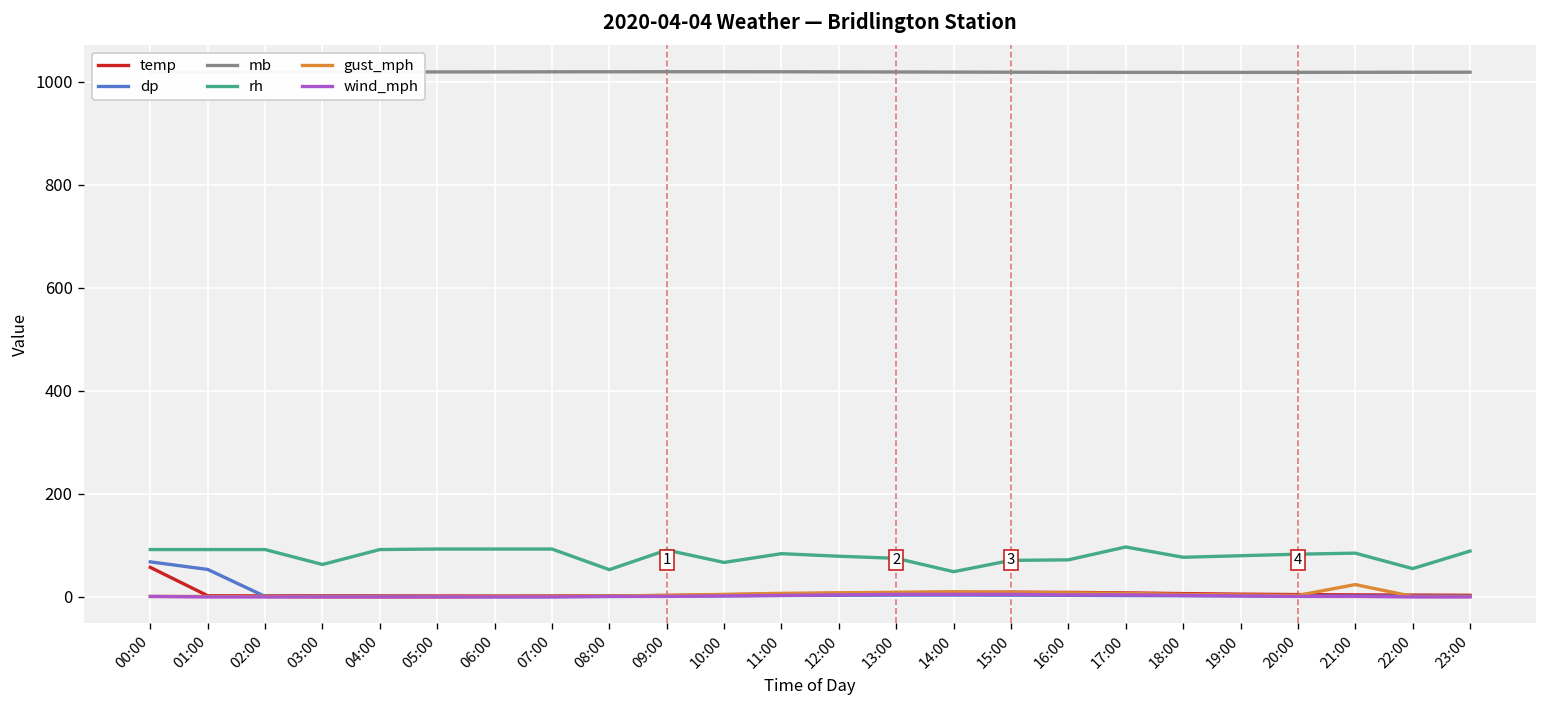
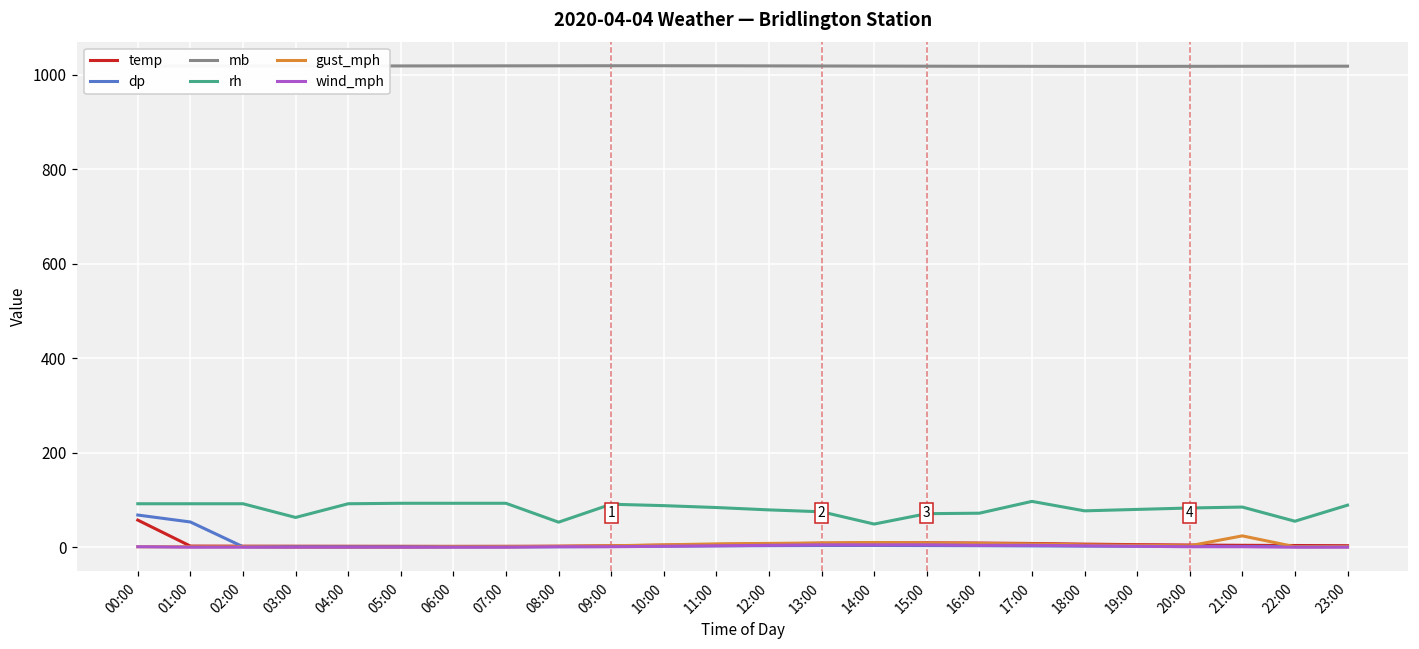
  {
    "temp": {
      "00:00": 60
    },
    "dp": {
      "00:00": 70,
      "01:00": 50
    },
    "mb": {
      "05:00": 1020,
      "06:00": 1020,
      "07:00": 1020,
      "08:00": 1020,
      "09:00": 1020,
      "10:00": 1020,
      "11:00": 1020,
      "12:00": 1020,
      "13:00": 1020,
      "14:00": 1020,
      "15:00": 1020,
      "16:00": 1020,
      "17:00": 1020,
      "18:00": 1020,
      "19:00": 1020,
      "20:00": 1020,
      "21:00": 1020,
      "22:00": 1020,
      "23:00": 1020
    },
    "rh": {
      "00:00": 90,
      "01:00": 90,
      "02:00": 90,
      "03:00": 60,
      "04:00": 90,
      "05:00": 90,
      "06:00": 90,
      "07:00": 90,
      "08:00": 50,
-     "10:00": 70,
+     "10:00": 90,
      "11:00": 80,
      "12:00": 80,
      "14:00": 50,
      "16:00": 70,
      "17:00": 100,
      "18:00": 80,
      "19:00": 80,
      "21:00": 90,
      "22:00": 60,
      "23:00": 90
    },
    "gust_mph": {
      "21:00": 20
    }
  }
